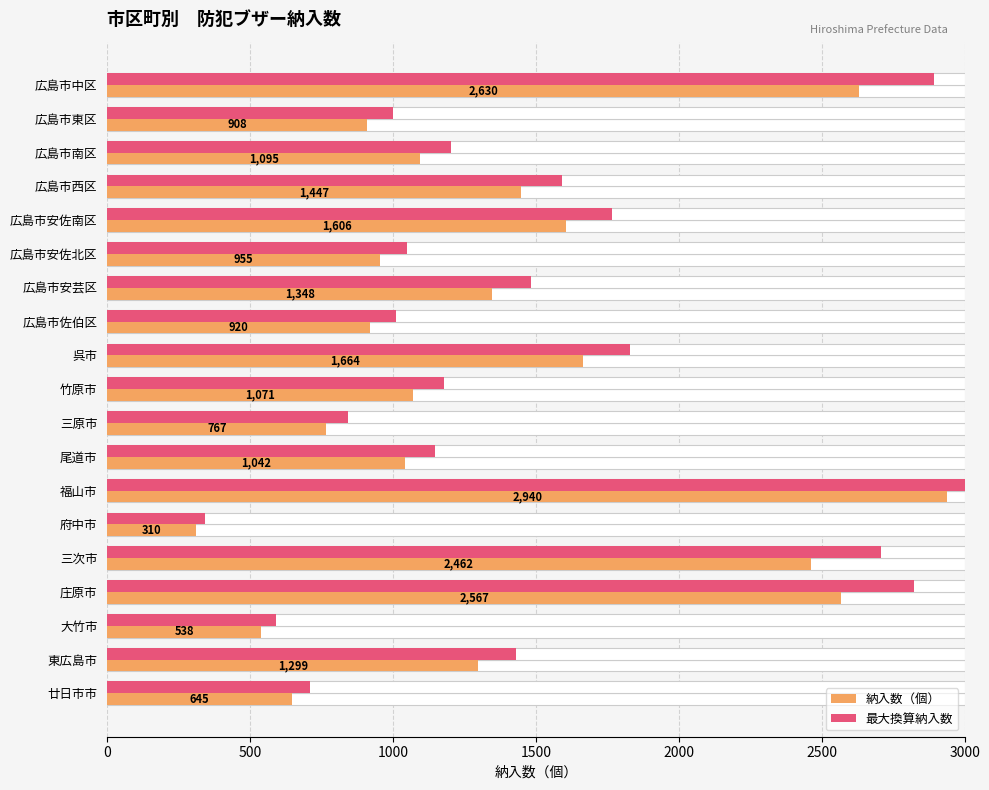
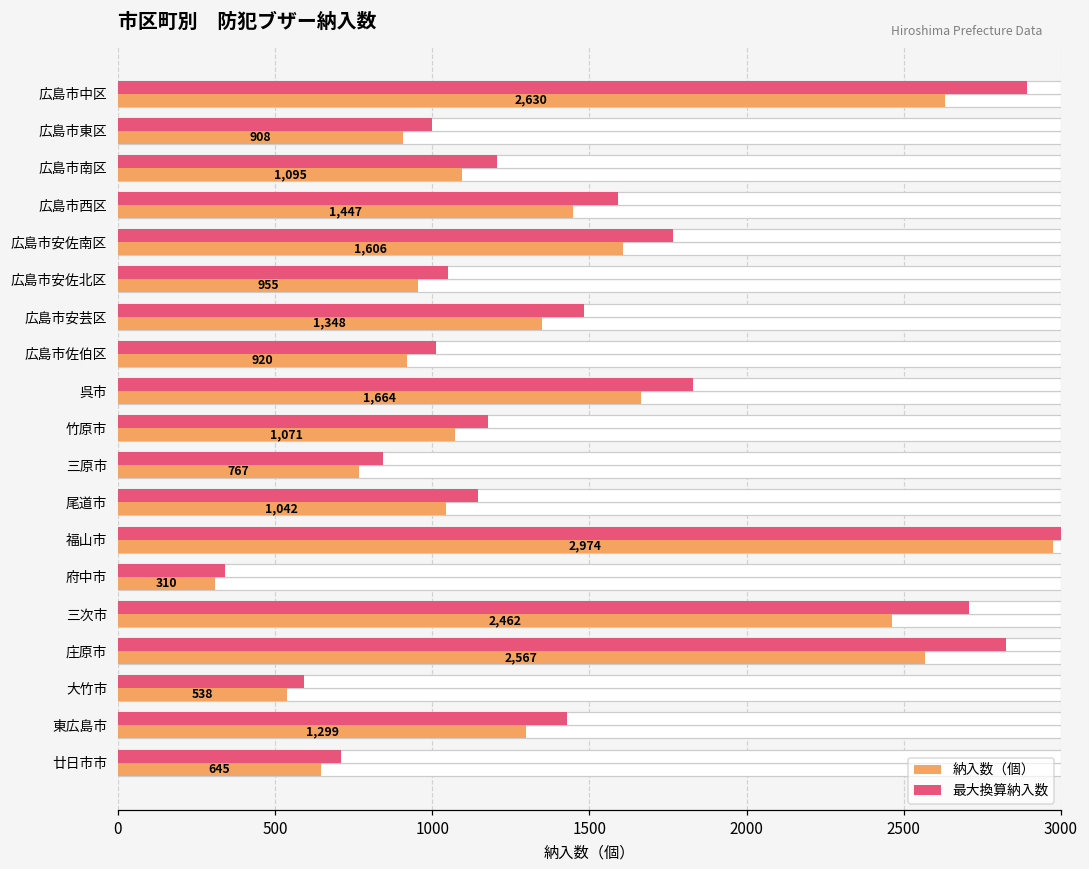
  {
    "納入数（個）": {
-     "福山市": "2,940"
+     "福山市": "2,974"
    },
    "最大換算納入数": {
      "福山市": "3000"
    }
  }
